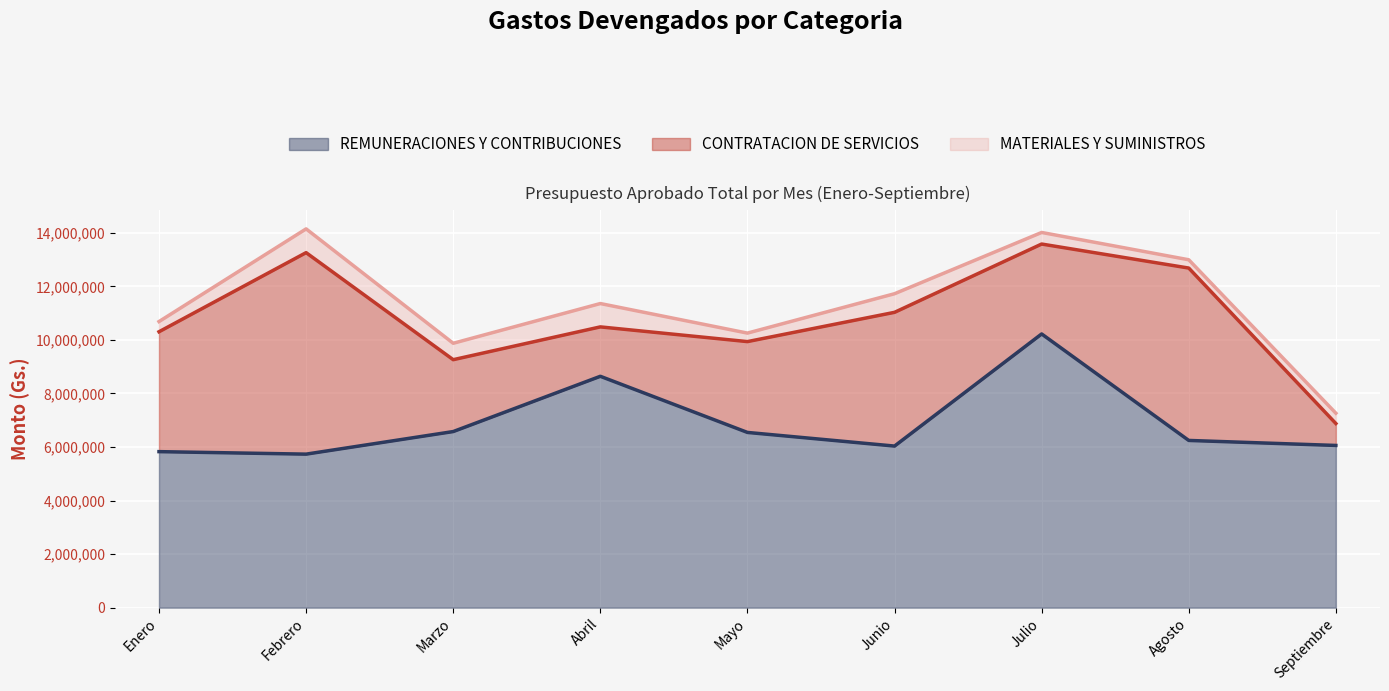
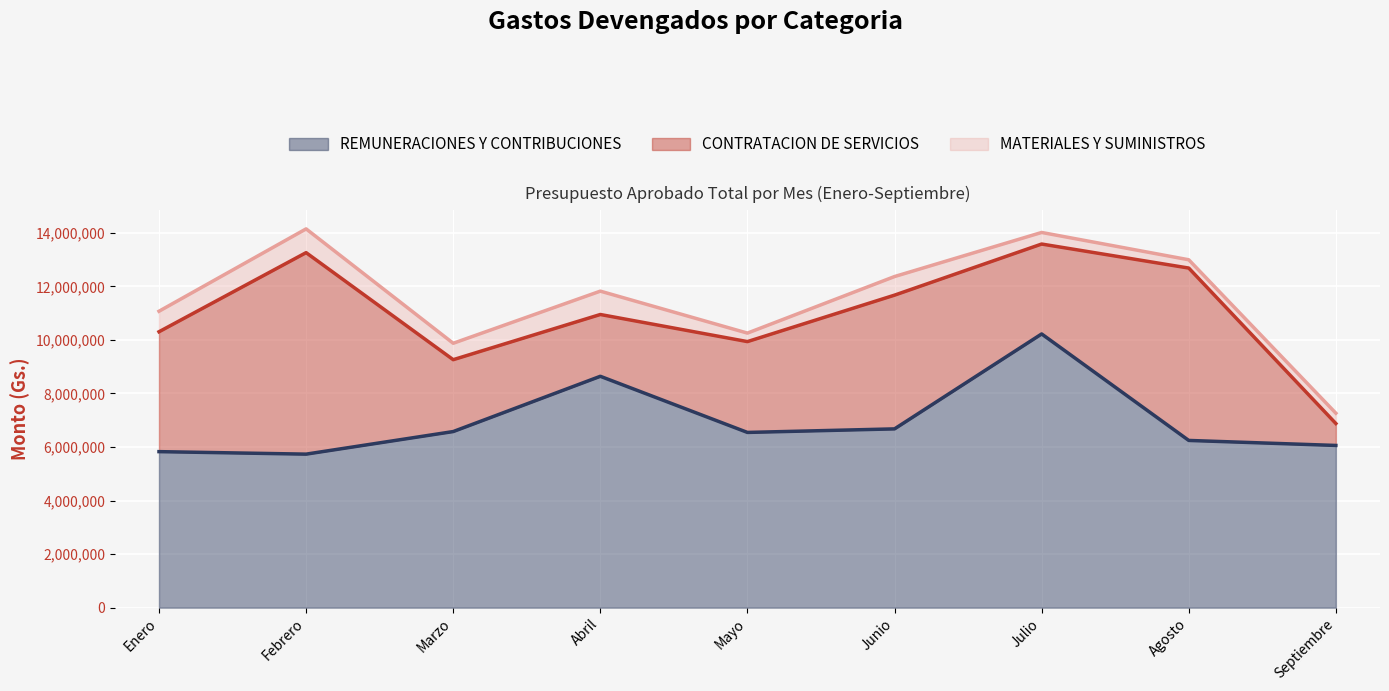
  {
    "REMUNERACIONES Y CONTRIBUCIONES": {
      "Enero": "5,800,000",
      "Febrero": "5,700,000",
      "Marzo": "6,600,000",
      "Abril": "8,600,000",
      "Mayo": "6,500,000",
-     "Junio": "6,000,000",
+     "Junio": "6,700,000",
      "Julio": "10,200,000",
      "Agosto": "6,200,000",
      "Septiembre": "6,100,000"
    },
    "CONTRATACION DE SERVICIOS": {
      "Enero": "4,500,000",
      "Febrero": "7,500,000",
      "Marzo": "2,700,000",
-     "Abril": "1,800,000",
+     "Abril": "2,300,000",
      "Mayo": "3,400,000",
      "Junio": "5,000,000",
      "Julio": "3,400,000",
      "Agosto": "6,400,000",
      "Septiembre": "800,000"
    },
    "MATERIALES Y SUMINISTROS": {
-     "Enero": "400,000",
+     "Enero": "800,000",
      "Febrero": "900,000",
      "Marzo": "600,000",
      "Abril": "900,000",
      "Mayo": "300,000",
      "Junio": "700,000",
      "Julio": "400,000",
      "Agosto": "300,000",
      "Septiembre": "400,000"
    }
  }
